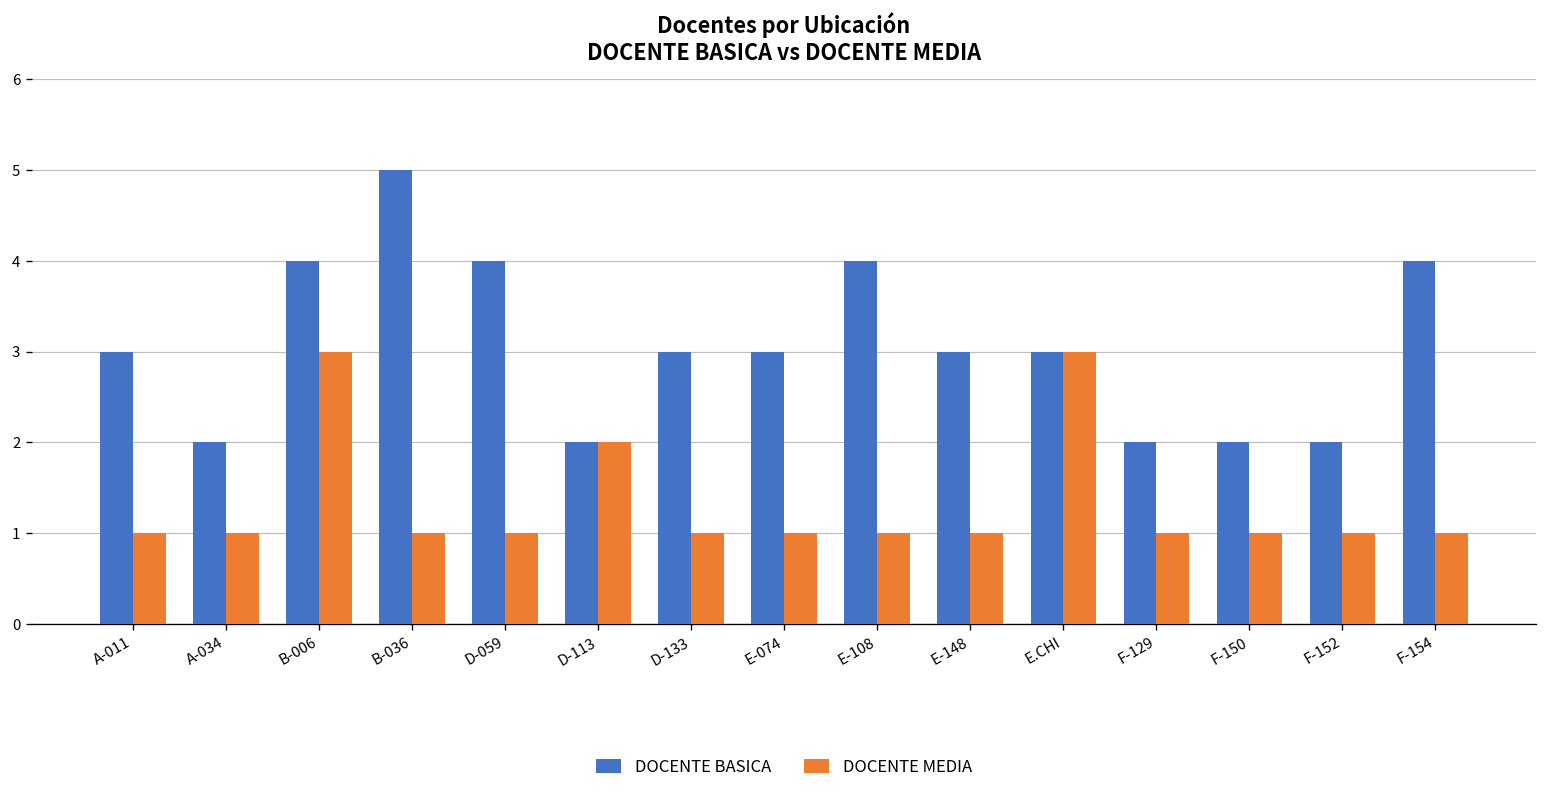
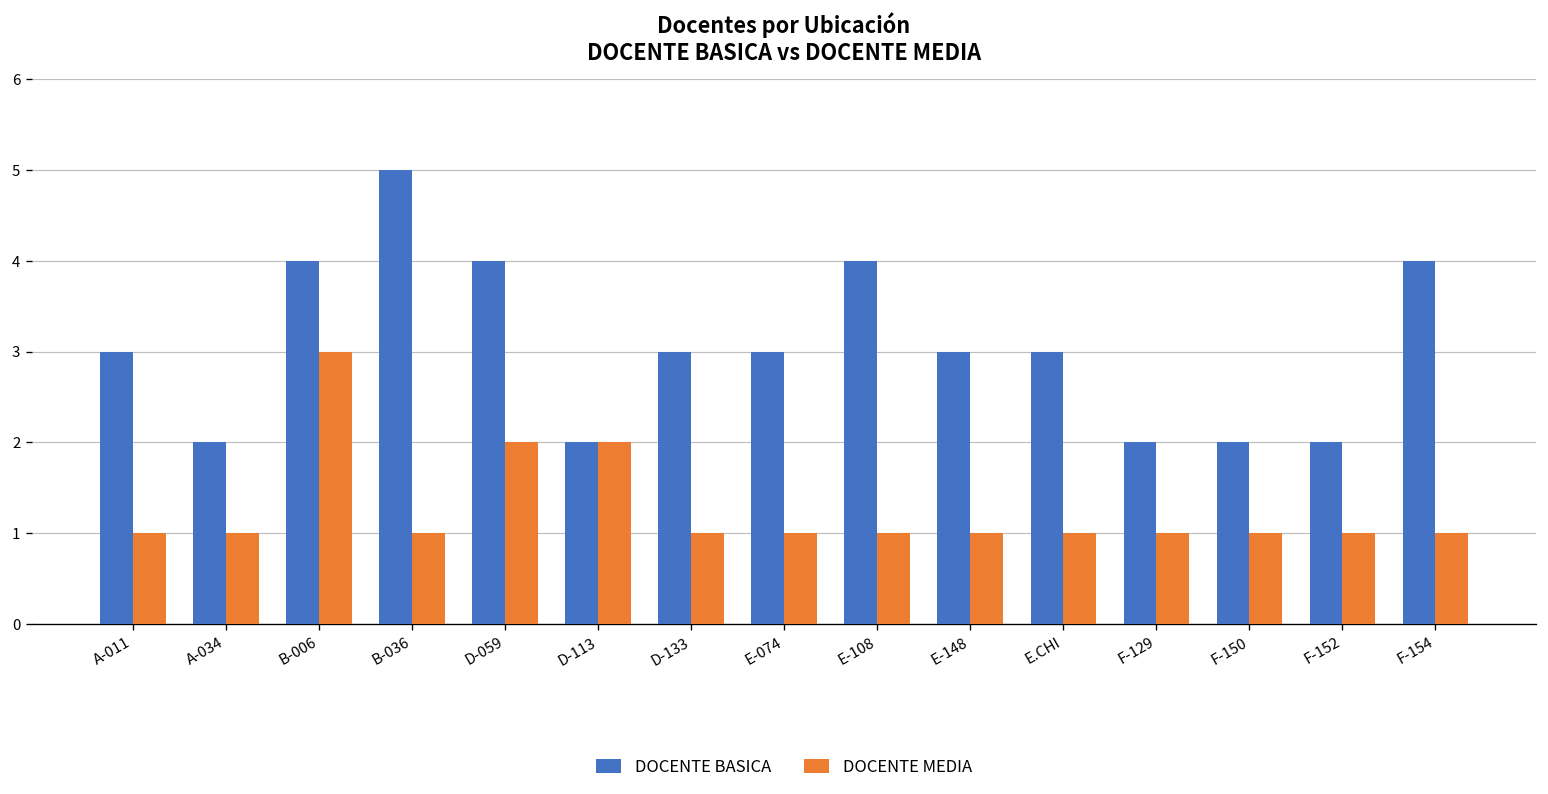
  {
    "DOCENTE BASICA": {
      "A-011": 3,
      "A-034": 2,
      "B-006": 4,
      "B-036": 5,
      "D-059": 4,
      "D-113": 2,
      "D-133": 3,
      "E-074": 3,
      "E-108": 4,
      "E-148": 3,
      "E.CHI": 3,
      "F-129": 2,
      "F-150": 2,
      "F-152": 2,
      "F-154": 4
    },
    "DOCENTE MEDIA": {
      "A-011": 1,
      "A-034": 1,
      "B-006": 3,
      "B-036": 1,
-     "D-059": 1,
+     "D-059": 2,
      "D-113": 2,
      "D-133": 1,
      "E-074": 1,
      "E-108": 1,
      "E-148": 1,
-     "E.CHI": 3,
+     "E.CHI": 1,
      "F-129": 1,
      "F-150": 1,
      "F-152": 1,
      "F-154": 1
    }
  }
